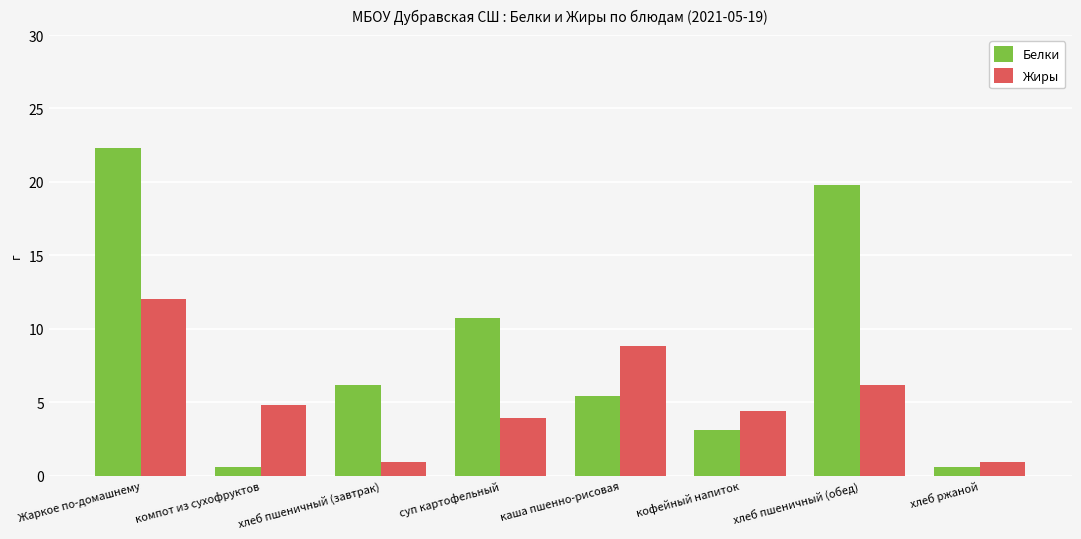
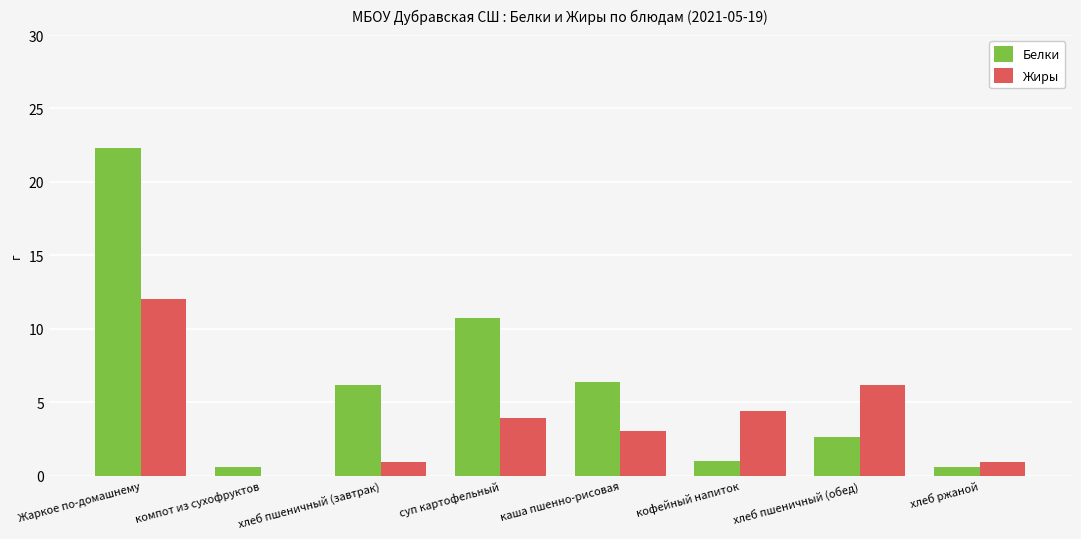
  {
    "Белки": {
      "Жаркое по-домашнему": 22.3,
      "компот из сухофруктов": 0.6,
      "хлеб пшеничный (завтрак)": 6.2,
      "суп картофельный": 10.7,
-     "каша пшенно-рисовая": 5.4,
-     "кофейный напиток": 3.1,
-     "хлеб пшеничный (обед)": 19.8,
+     "каша пшенно-рисовая": 6.4,
+     "кофейный напиток": 1.0,
+     "хлеб пшеничный (обед)": 2.6,
      "хлеб ржаной": 0.6
    },
    "Жиры": {
      "Жаркое по-домашнему": 12.0,
-     "компот из сухофруктов": 4.8,
+     "компот из сухофруктов": 0.0,
      "хлеб пшеничный (завтрак)": 0.9,
      "суп картофельный": 3.9,
-     "каша пшенно-рисовая": 8.8,
+     "каша пшенно-рисовая": 3.0,
      "кофейный напиток": 4.4,
      "хлеб пшеничный (обед)": 6.2,
      "хлеб ржаной": 0.9
    }
  }
